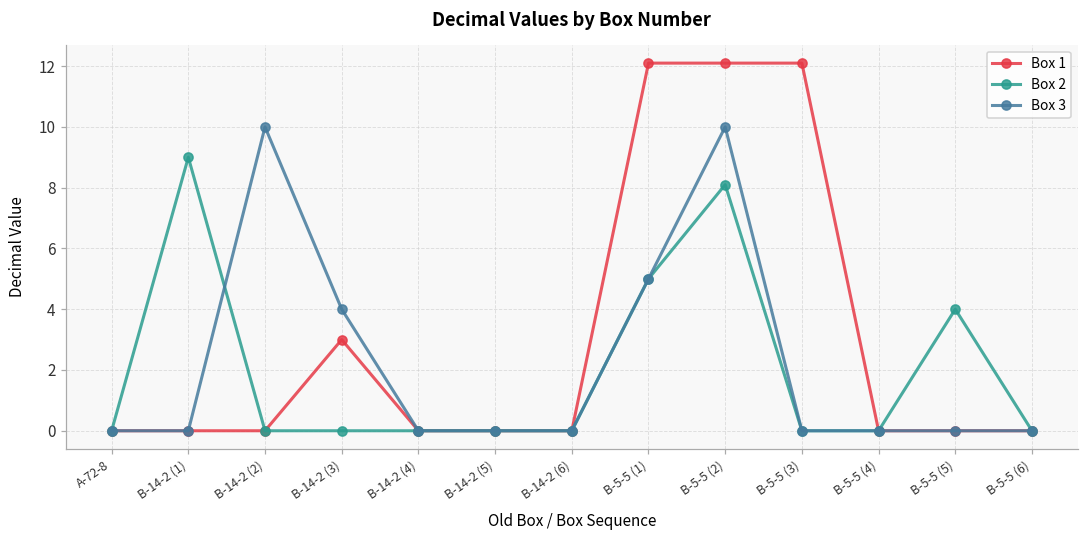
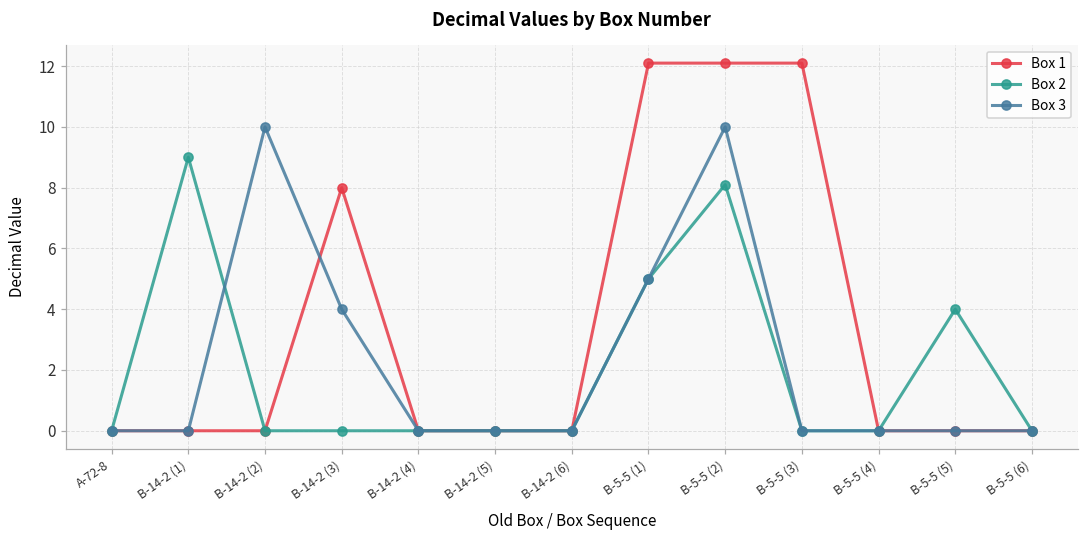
  {
    "Box 1": {
-     "B-14-2 (3)": 3,
+     "B-14-2 (3)": 8,
      "B-5-5 (1)": 12.1,
      "B-5-5 (2)": 12.1,
      "B-5-5 (3)": 12.1
    }
  }
